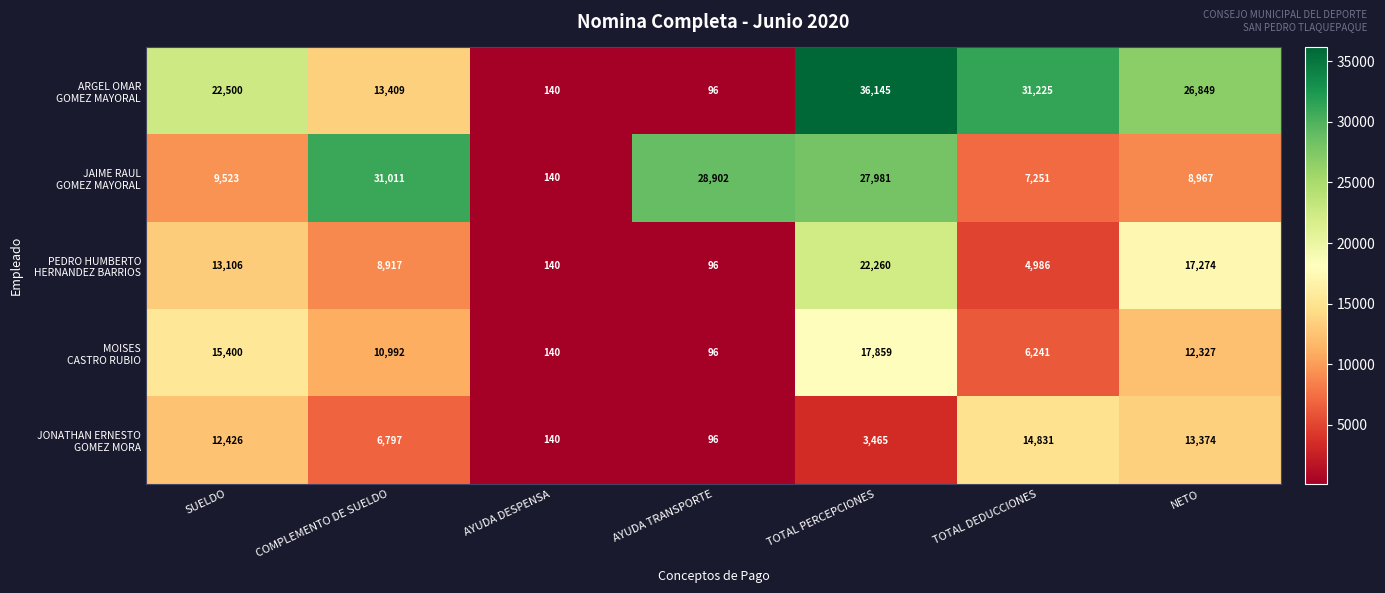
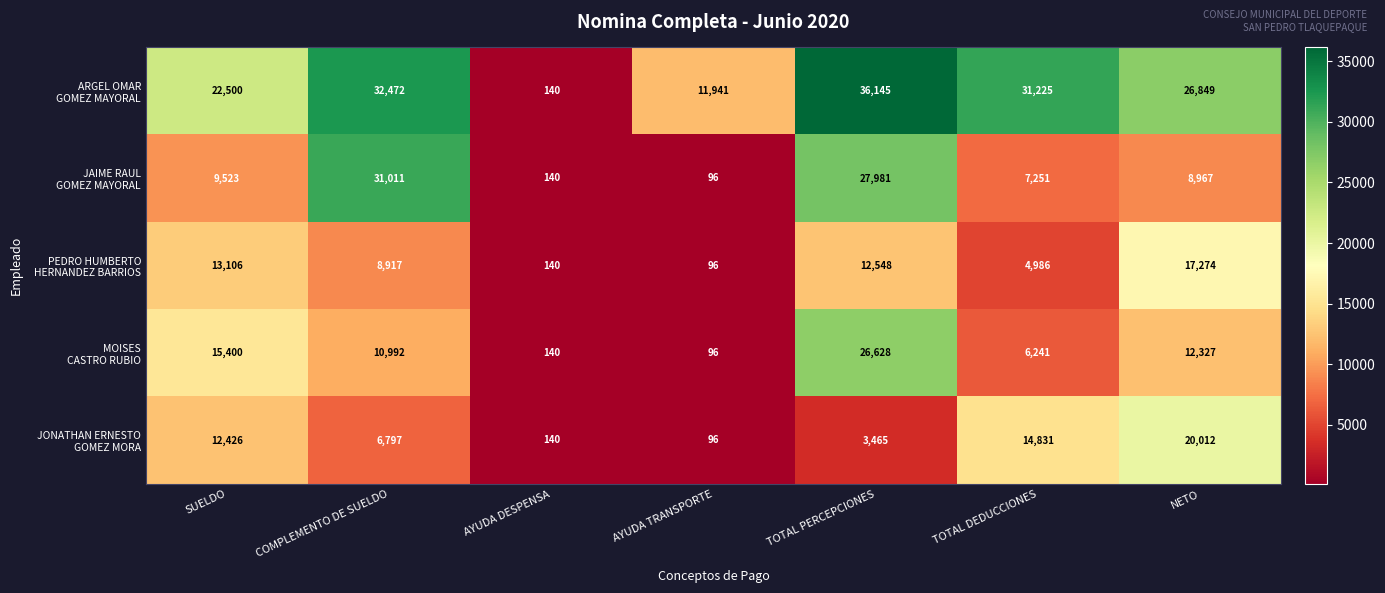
  {
    "ARGEL OMAR GOMEZ MAYORAL": {
      "SUELDO": "22,500",
-     "COMPLEMENTO DE SUELDO": "13,409",
+     "COMPLEMENTO DE SUELDO": "32,472",
      "AYUDA DESPENSA": "140",
-     "AYUDA TRANSPORTE": "96",
+     "AYUDA TRANSPORTE": "11,941",
      "TOTAL PERCEPCIONES": "36,145",
      "TOTAL DEDUCCIONES": "31,225",
      "NETO": "26,849"
    },
    "JAIME RAUL GOMEZ MAYORAL": {
      "SUELDO": "9,523",
      "COMPLEMENTO DE SUELDO": "31,011",
      "AYUDA DESPENSA": "140",
-     "AYUDA TRANSPORTE": "28,902",
+     "AYUDA TRANSPORTE": "96",
      "TOTAL PERCEPCIONES": "27,981",
      "TOTAL DEDUCCIONES": "7,251",
      "NETO": "8,967"
    },
    "PEDRO HUMBERTO HERNANDEZ BARRIOS": {
      "SUELDO": "13,106",
      "COMPLEMENTO DE SUELDO": "8,917",
      "AYUDA DESPENSA": "140",
      "AYUDA TRANSPORTE": "96",
-     "TOTAL PERCEPCIONES": "22,260",
+     "TOTAL PERCEPCIONES": "12,548",
      "TOTAL DEDUCCIONES": "4,986",
      "NETO": "17,274"
    },
    "MOISES CASTRO RUBIO": {
      "SUELDO": "15,400",
      "COMPLEMENTO DE SUELDO": "10,992",
      "AYUDA DESPENSA": "140",
      "AYUDA TRANSPORTE": "96",
-     "TOTAL PERCEPCIONES": "17,859",
+     "TOTAL PERCEPCIONES": "26,628",
      "TOTAL DEDUCCIONES": "6,241",
      "NETO": "12,327"
    },
    "JONATHAN ERNESTO GOMEZ MORA": {
      "SUELDO": "12,426",
      "COMPLEMENTO DE SUELDO": "6,797",
      "AYUDA DESPENSA": "140",
      "AYUDA TRANSPORTE": "96",
      "TOTAL PERCEPCIONES": "3,465",
      "TOTAL DEDUCCIONES": "14,831",
-     "NETO": "13,374"
+     "NETO": "20,012"
    }
  }
